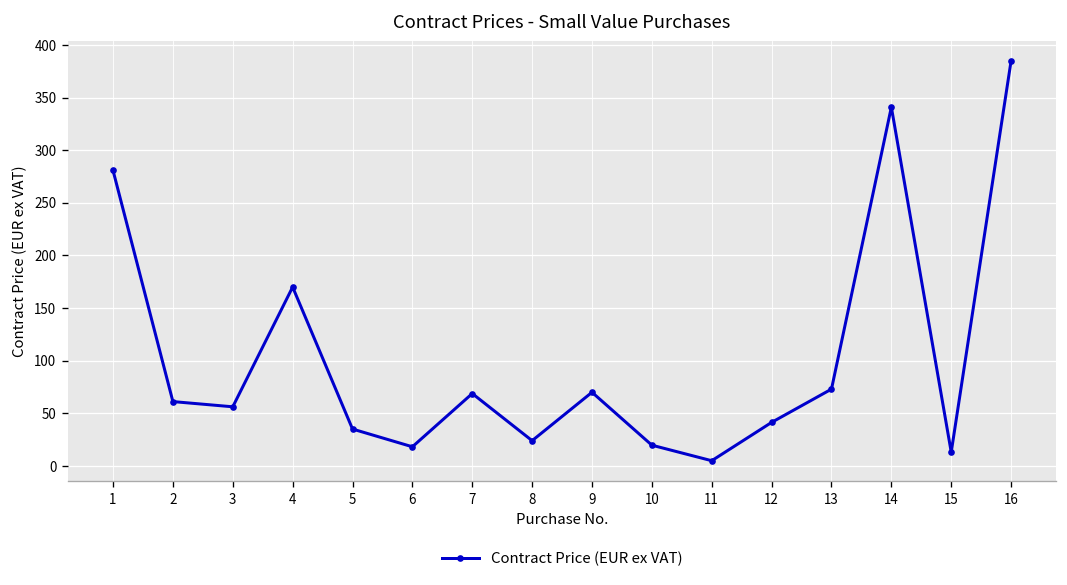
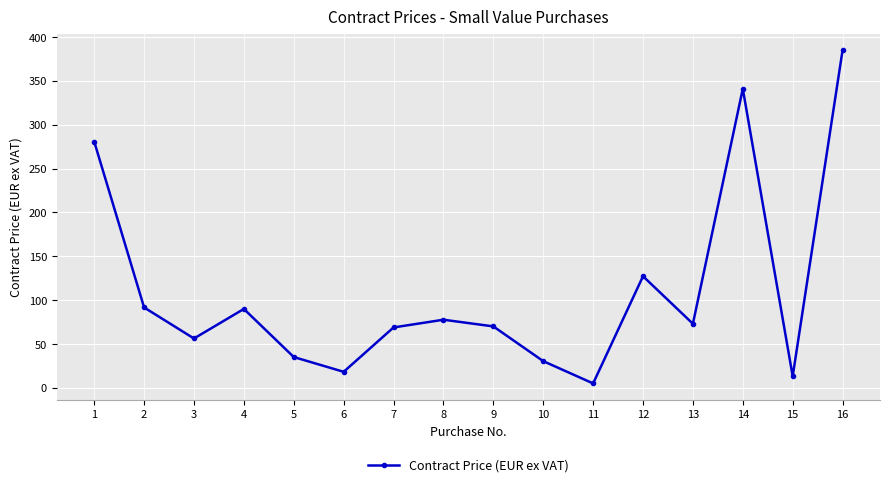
  {
    "1": 280,
-   "2": 60,
+   "2": 90,
    "3": 60,
-   "4": 170,
+   "4": 90,
    "5": 40,
    "6": 20,
    "7": 70,
-   "8": 20,
+   "8": 80,
    "9": 70,
-   "10": 20,
+   "10": 30,
    "11": 0,
-   "12": 40,
+   "12": 130,
    "13": 70,
    "14": 340,
    "15": 10,
    "16": 390
  }
